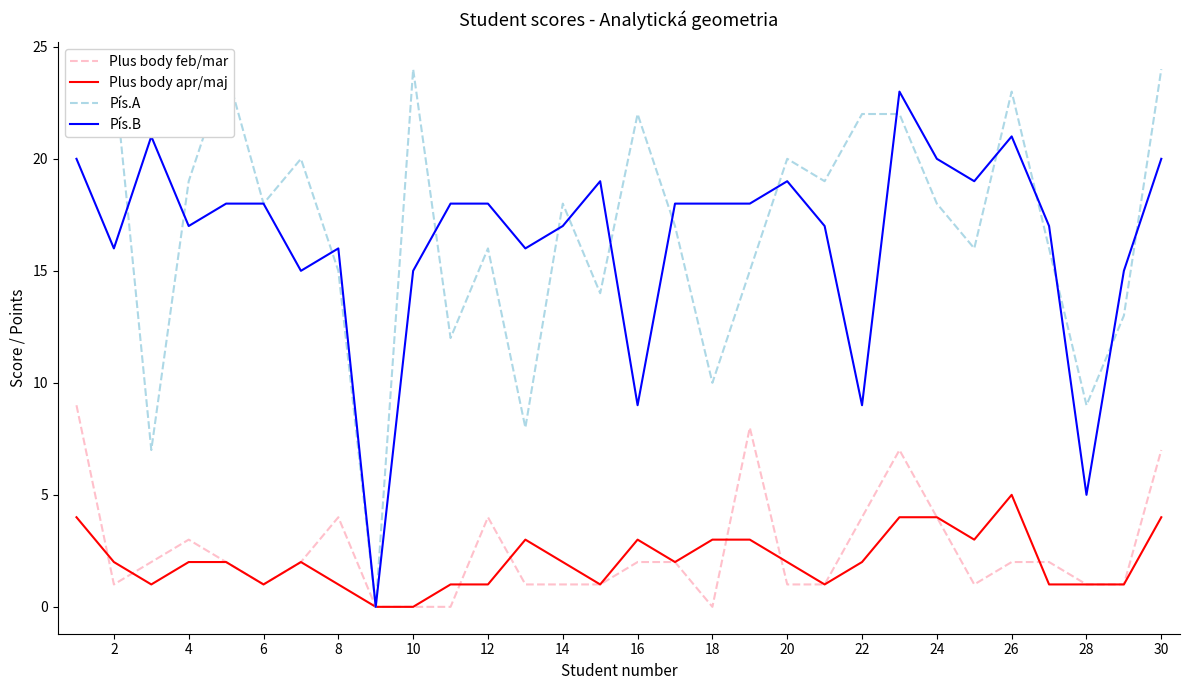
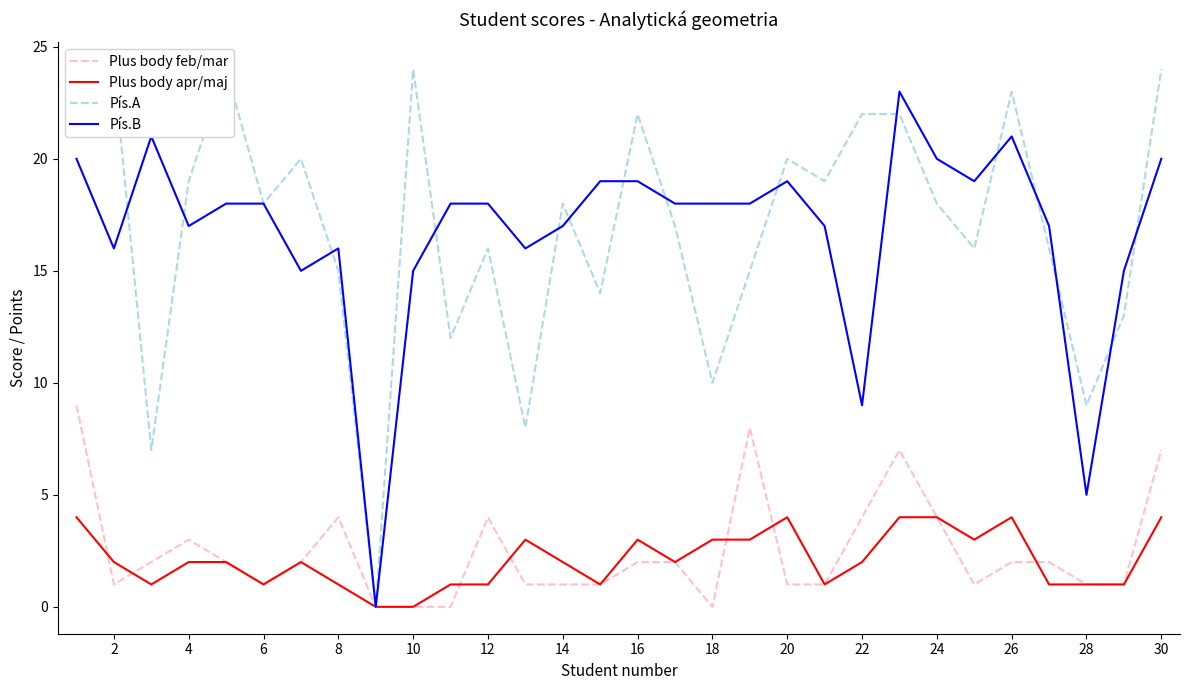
  {
    "Plus body feb/mar": {
      "2": 1,
      "4": 3,
      "8": 4,
      "12": 4,
      "14": 1,
      "16": 2,
      "18": 0,
      "20": 1,
      "22": 4,
      "26": 2,
      "30": 7
    },
    "Plus body apr/maj": {
      "2": 2,
      "4": 2,
      "8": 1,
      "12": 1,
      "14": 2,
      "16": 3,
      "18": 3,
-     "20": 2,
+     "20": 4,
      "22": 2,
-     "26": 5,
+     "26": 4,
      "30": 4
    },
    "Pís.A": {
      "4": 19,
      "8": 15,
      "10": 24,
      "12": 16,
      "14": 18,
      "16": 22,
      "18": 10,
      "20": 20,
      "22": 22,
      "24": 18,
      "26": 23,
      "28": 9,
      "30": 24
    },
    "Pís.B": {
      "2": 16,
      "4": 17,
      "8": 16,
      "10": 15,
      "12": 18,
      "14": 17,
-     "16": 9,
+     "16": 19,
      "18": 18,
      "20": 19,
      "22": 9,
      "24": 20,
      "26": 21,
      "28": 5,
      "30": 20
    }
  }
